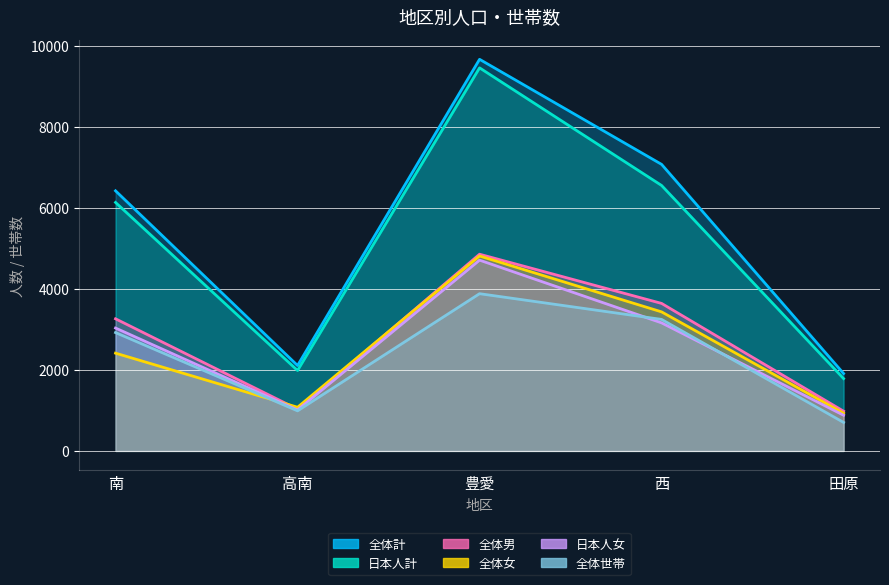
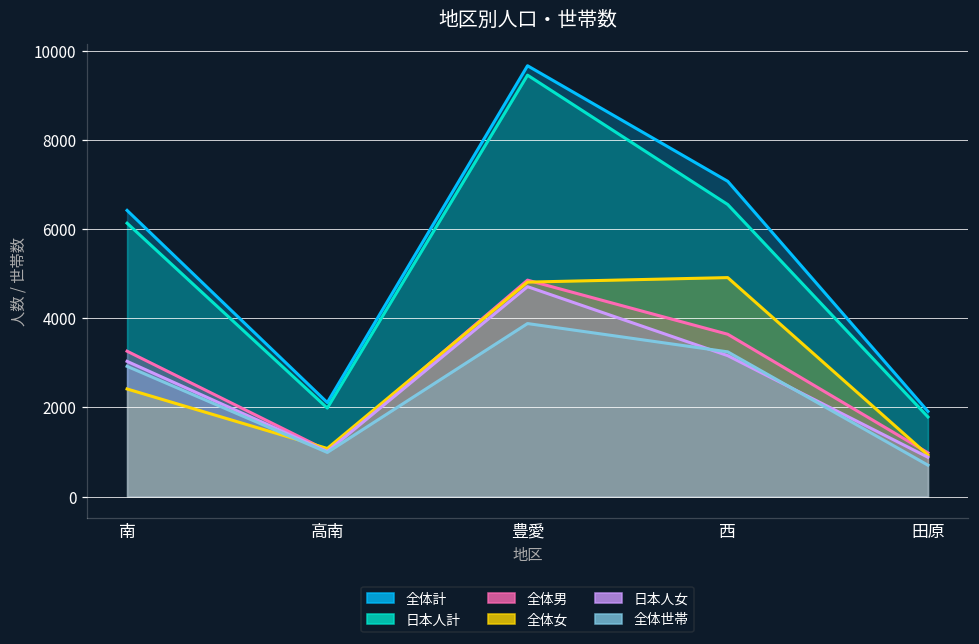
  {
    "全体女": {
      "南": 2400,
-     "西": 3400
+     "西": 4900
    }
  }
